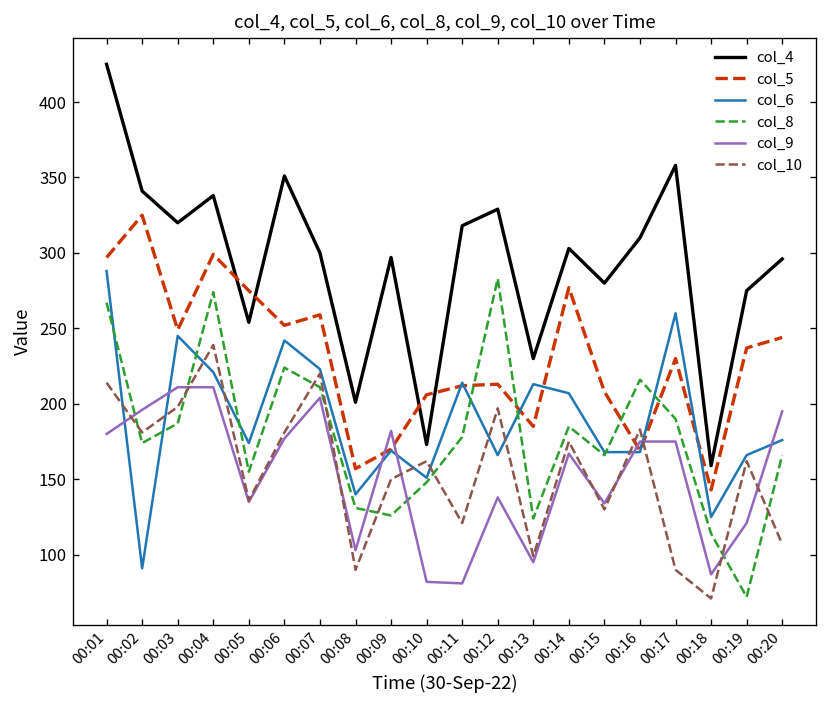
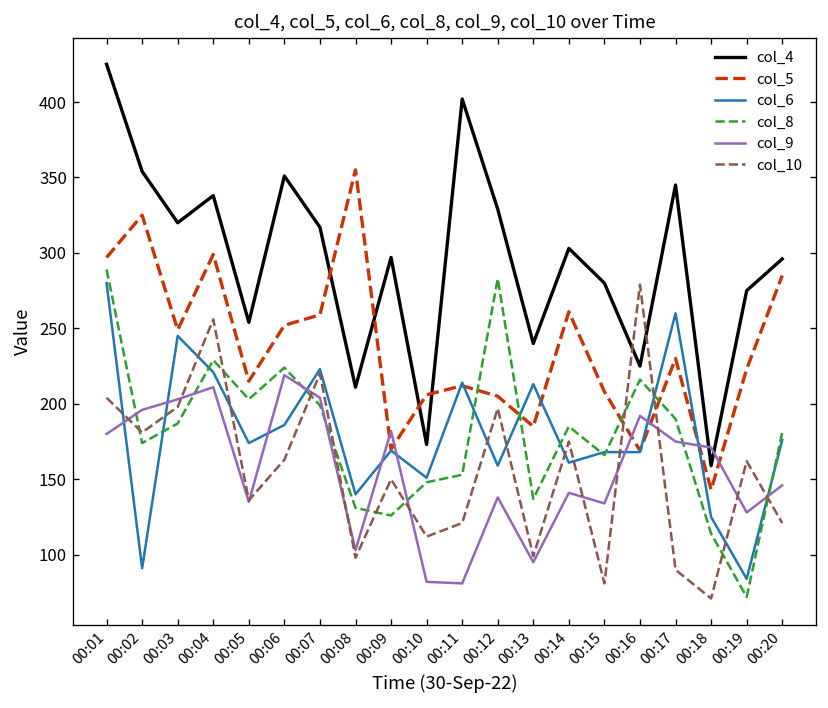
  {
    "col_4": {
      "00:01": 425,
-     "00:02": 341,
+     "00:02": 354,
      "00:03": 320,
      "00:04": 338,
      "00:05": 254,
      "00:06": 351,
-     "00:07": 300,
-     "00:08": 201,
+     "00:07": 317,
+     "00:08": 211,
      "00:09": 297,
      "00:10": 173,
-     "00:11": 318,
+     "00:11": 402,
      "00:12": 329,
-     "00:13": 230,
+     "00:13": 240,
      "00:14": 303,
      "00:15": 280,
-     "00:16": 310,
-     "00:17": 358,
+     "00:16": 225,
+     "00:17": 345,
      "00:18": 159,
      "00:19": 275,
      "00:20": 296
    },
    "col_5": {
      "00:01": 297,
      "00:02": 325,
      "00:03": 249,
      "00:04": 299,
-     "00:05": 275,
+     "00:05": 215,
      "00:06": 252,
      "00:07": 259,
-     "00:08": 157,
+     "00:08": 355,
      "00:10": 206,
-     "00:12": 213,
+     "00:12": 205,
      "00:13": 185,
-     "00:14": 277,
+     "00:14": 261,
      "00:15": 208,
      "00:17": 230,
      "00:18": 143,
-     "00:19": 237,
-     "00:20": 244
+     "00:19": 223,
+     "00:20": 285
    },
    "col_6": {
-     "00:01": 288,
+     "00:01": 280,
      "00:02": 91,
      "00:03": 245,
      "00:04": 221,
      "00:05": 174,
-     "00:06": 242,
+     "00:06": 186,
      "00:07": 223,
      "00:08": 140,
      "00:10": 151,
-     "00:12": 166,
+     "00:12": 159,
      "00:13": 213,
-     "00:14": 207,
+     "00:14": 161,
      "00:17": 260,
      "00:18": 125,
-     "00:19": 166,
+     "00:19": 84,
      "00:20": 176
    },
    "col_8": {
-     "00:01": 267,
+     "00:01": 289,
      "00:02": 174,
      "00:03": 187,
-     "00:04": 274,
-     "00:05": 155,
+     "00:04": 229,
+     "00:05": 203,
      "00:06": 224,
-     "00:07": 211,
+     "00:07": 199,
      "00:08": 131,
      "00:09": 126,
      "00:10": 148,
-     "00:11": 178,
+     "00:11": 153,
      "00:12": 283,
-     "00:13": 124,
+     "00:13": 137,
      "00:14": 185,
      "00:16": 216,
      "00:17": 190,
      "00:18": 114,
      "00:19": 72,
-     "00:20": 166
+     "00:20": 181
    },
    "col_9": {
      "00:01": 180,
      "00:02": 196,
-     "00:03": 211,
+     "00:03": 203,
      "00:04": 211,
-     "00:06": 177,
+     "00:06": 219,
      "00:07": 204,
      "00:08": 103,
      "00:09": 182,
      "00:10": 82,
      "00:11": 81,
      "00:12": 138,
      "00:13": 95,
-     "00:14": 167,
+     "00:14": 141,
      "00:15": 134,
-     "00:16": 175,
+     "00:16": 192,
      "00:17": 175,
-     "00:18": 87,
-     "00:19": 121,
-     "00:20": 195
+     "00:18": 171,
+     "00:19": 128,
+     "00:20": 146
    },
    "col_10": {
-     "00:01": 214,
+     "00:01": 204,
      "00:02": 181,
      "00:03": 198,
-     "00:04": 239,
-     "00:06": 181,
+     "00:04": 256,
+     "00:06": 163,
      "00:07": 220,
-     "00:08": 90,
+     "00:08": 98,
      "00:09": 150,
-     "00:10": 162,
+     "00:10": 112,
      "00:11": 121,
      "00:12": 197,
      "00:13": 99,
      "00:14": 175,
-     "00:15": 130,
-     "00:16": 183,
+     "00:15": 81,
+     "00:16": 279,
      "00:17": 90,
      "00:18": 71,
      "00:19": 162,
-     "00:20": 107
+     "00:20": 121
    }
  }
